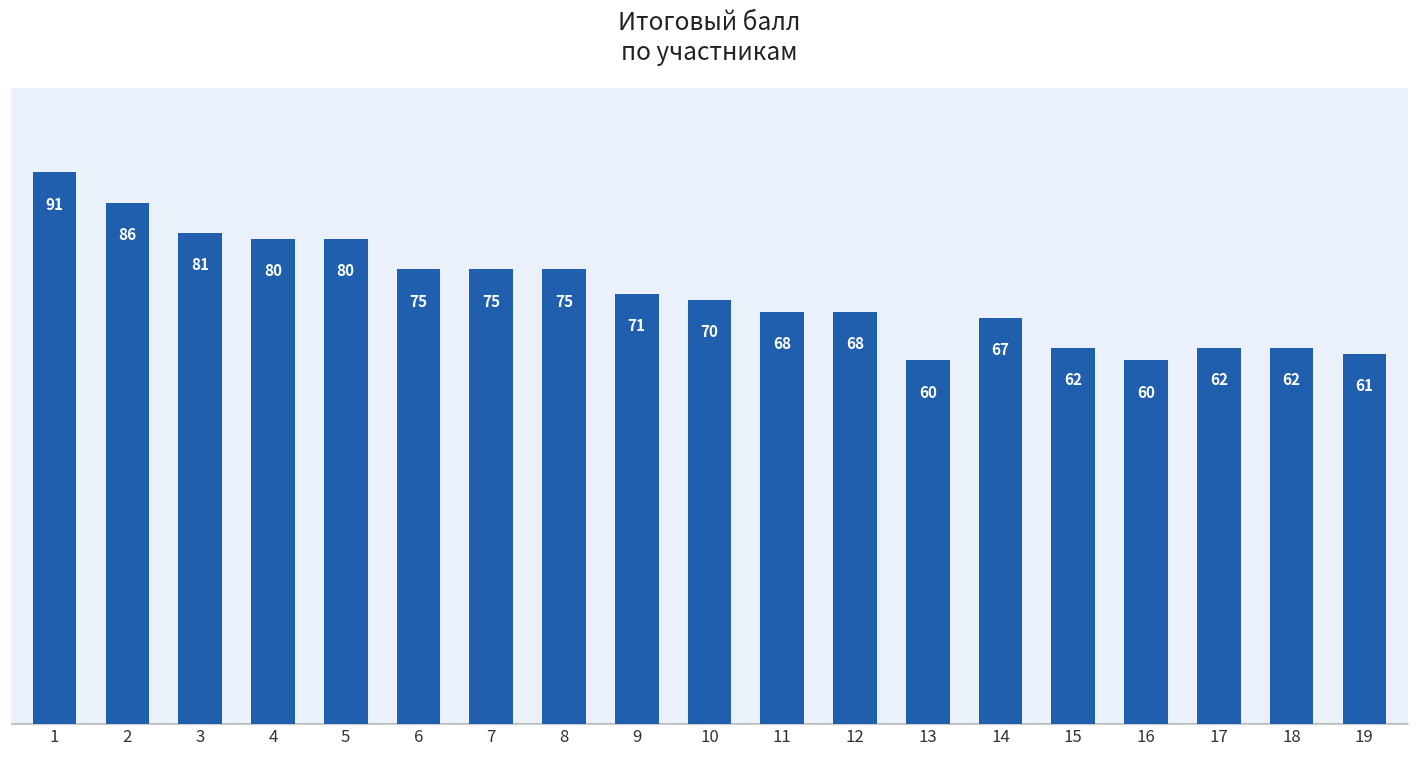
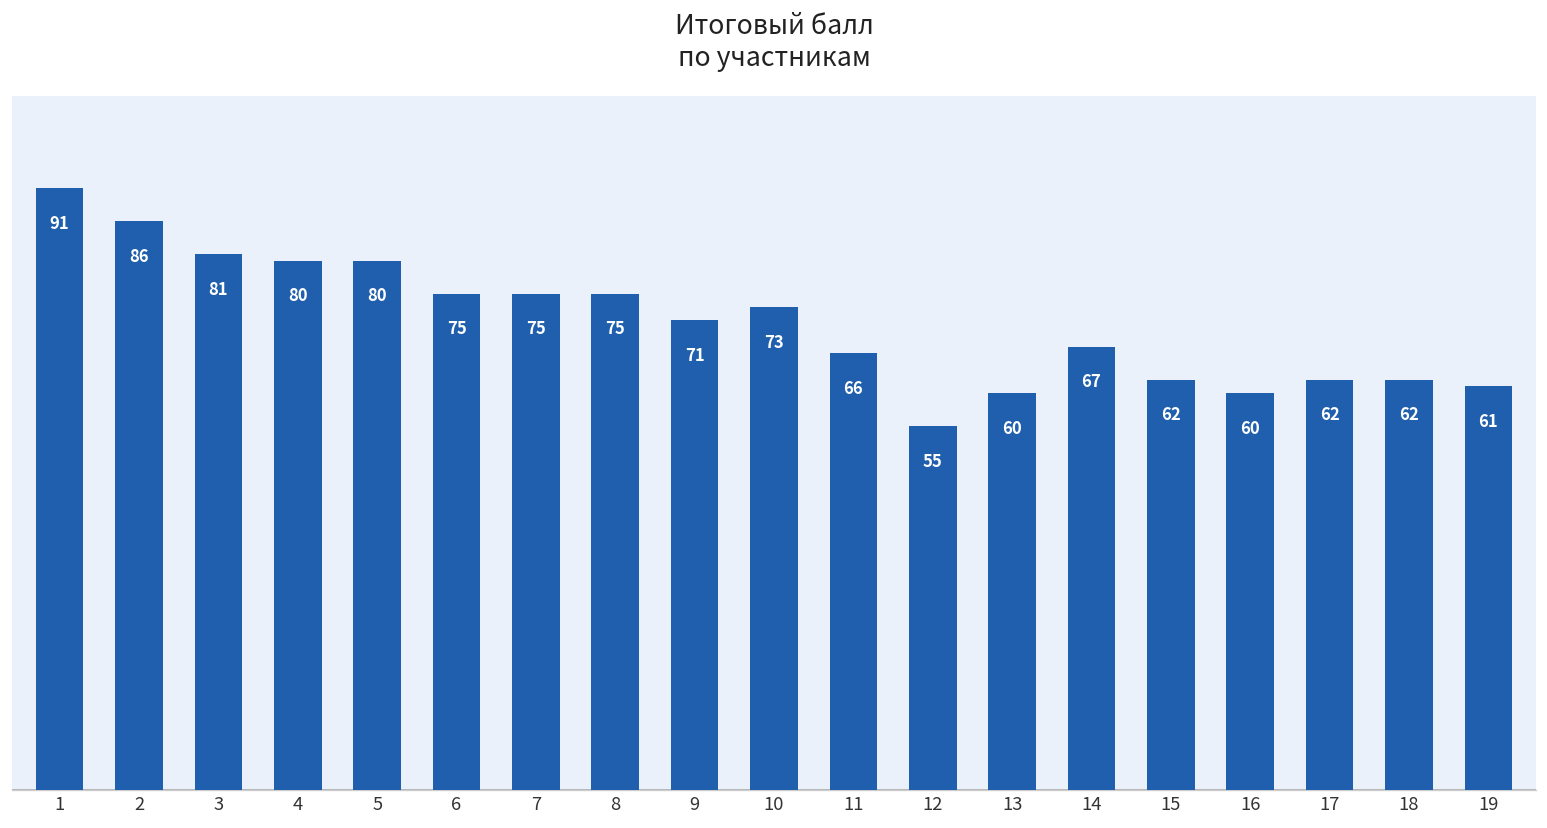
  {
    "1": 91,
    "2": 86,
    "3": 81,
    "4": 80,
    "5": 80,
    "6": 75,
    "7": 75,
    "8": 75,
    "9": 71,
-   "10": 70,
-   "11": 68,
-   "12": 68,
+   "10": 73,
+   "11": 66,
+   "12": 55,
    "13": 60,
    "14": 67,
    "15": 62,
    "16": 60,
    "17": 62,
    "18": 62,
    "19": 61
  }
